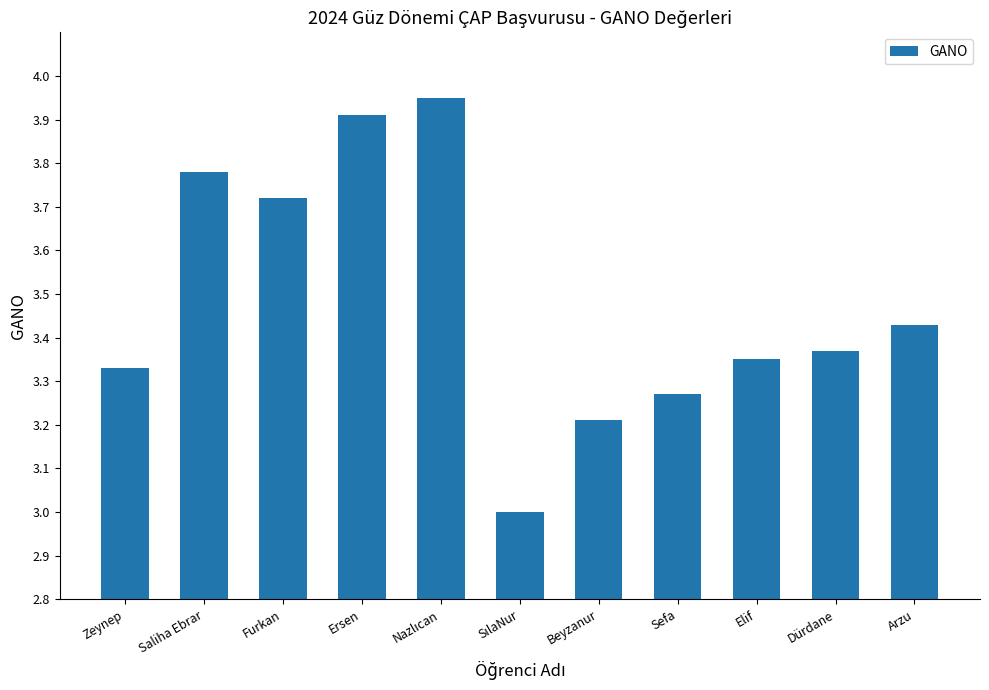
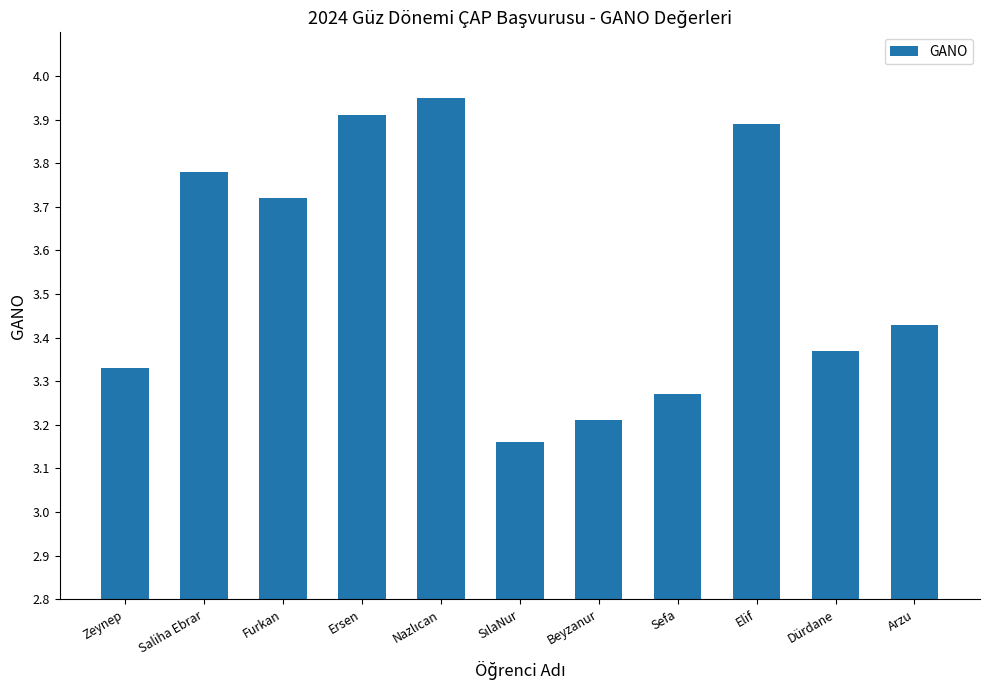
  {
    "Zeynep": 3.33,
    "Saliha Ebrar": 3.78,
    "Furkan": 3.72,
    "Ersen": 3.91,
    "Nazlıcan": 3.95,
-   "SılaNur": 3.00,
+   "SılaNur": 3.16,
    "Beyzanur": 3.21,
    "Sefa": 3.27,
-   "Elif": 3.35,
+   "Elif": 3.89,
    "Dürdane": 3.37,
    "Arzu": 3.43
  }
